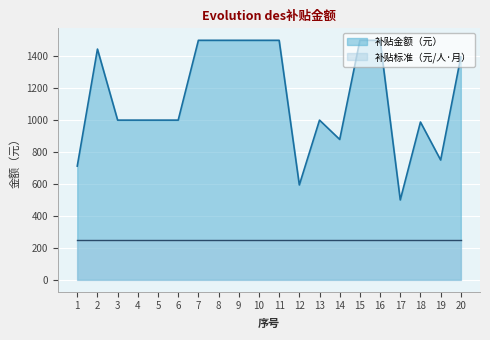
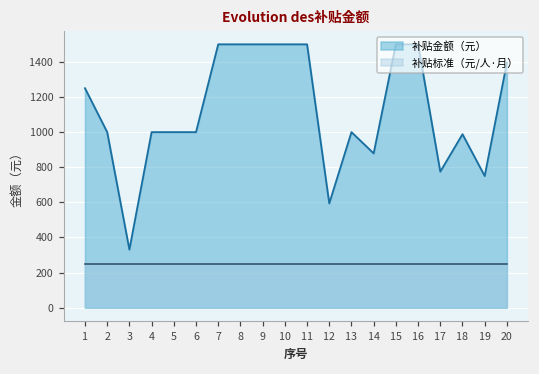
  {
    "补贴金额（元）": {
-     "1": 710,
-     "2": 1450,
-     "3": 1000,
+     "1": 1250,
+     "2": 1000,
+     "3": 330,
      "4": 1000,
      "5": 1000,
      "6": 1000,
      "7": 1500,
      "8": 1500,
      "9": 1500,
      "10": 1500,
      "11": 1500,
      "12": 590,
      "13": 1000,
      "14": 880,
-     "17": 500,
+     "17": 780,
      "18": 990,
      "19": 750
    },
    "补贴标准（元/人·月）": {
      "1": 250,
      "2": 250,
      "3": 250,
      "4": 250,
      "5": 250,
      "6": 250,
      "7": 250,
      "8": 250,
      "9": 250,
      "10": 250,
      "11": 250,
      "12": 250,
      "13": 250,
      "14": 250,
      "15": 250,
      "16": 250,
      "17": 250,
      "18": 250,
      "19": 250,
      "20": 250
    }
  }
